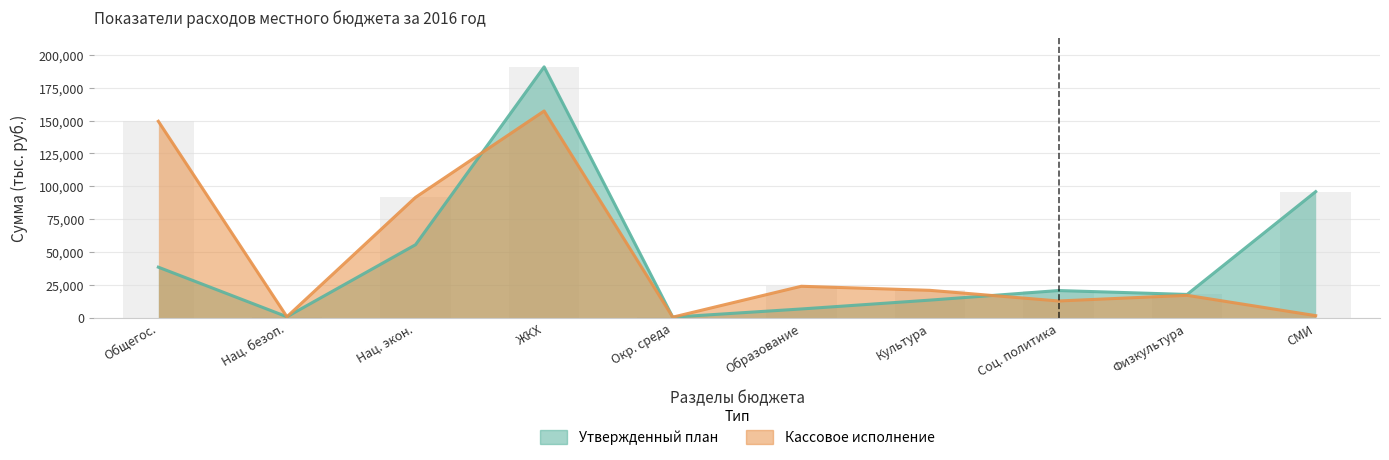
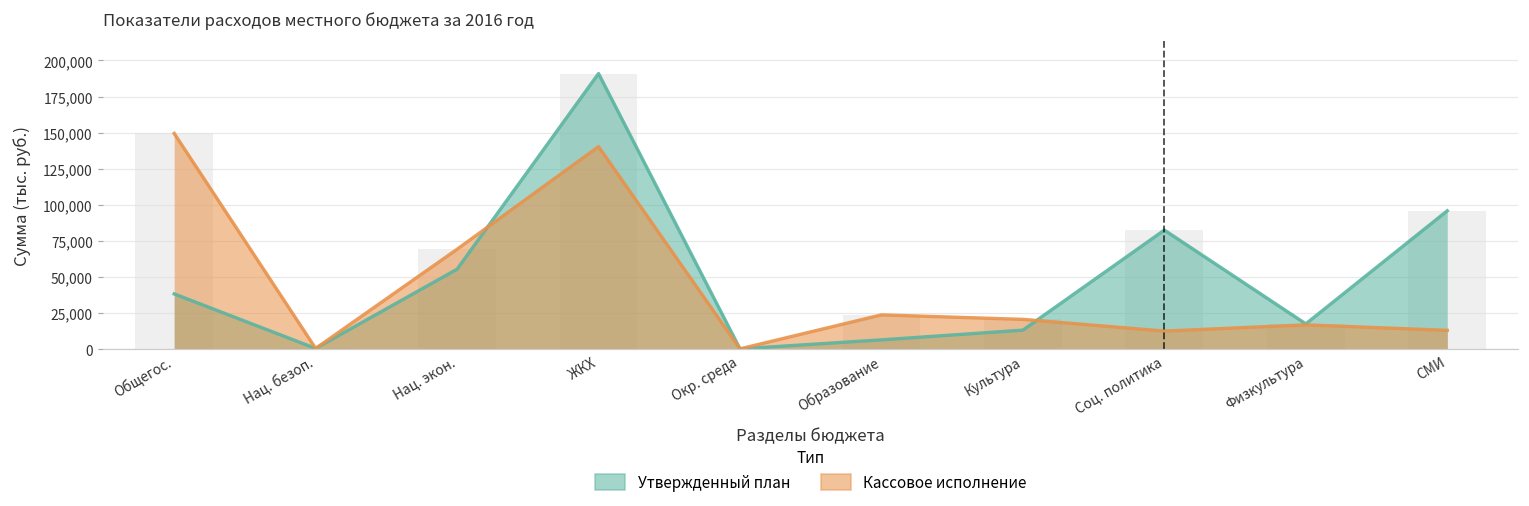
  {
    "Утвержденный план": {
      "Общегос.": "38,000",
      "Нац. экон.": "55,000",
      "ЖКХ": "191,000",
      "Образование": "7,000",
      "Культура": "13,000",
-     "Соц. политика": "21,000",
+     "Соц. политика": "83,000",
      "СМИ": "96,000"
    },
    "Кассовое исполнение": {
      "Общегос.": "149,000",
-     "Нац. экон.": "92,000",
-     "ЖКХ": "157,000",
+     "Нац. экон.": "69,000",
+     "ЖКХ": "140,000",
      "Образование": "24,000",
      "Культура": "21,000",
      "Соц. политика": "13,000",
-     "СМИ": "1,000"
+     "СМИ": "13,000"
    }
  }
